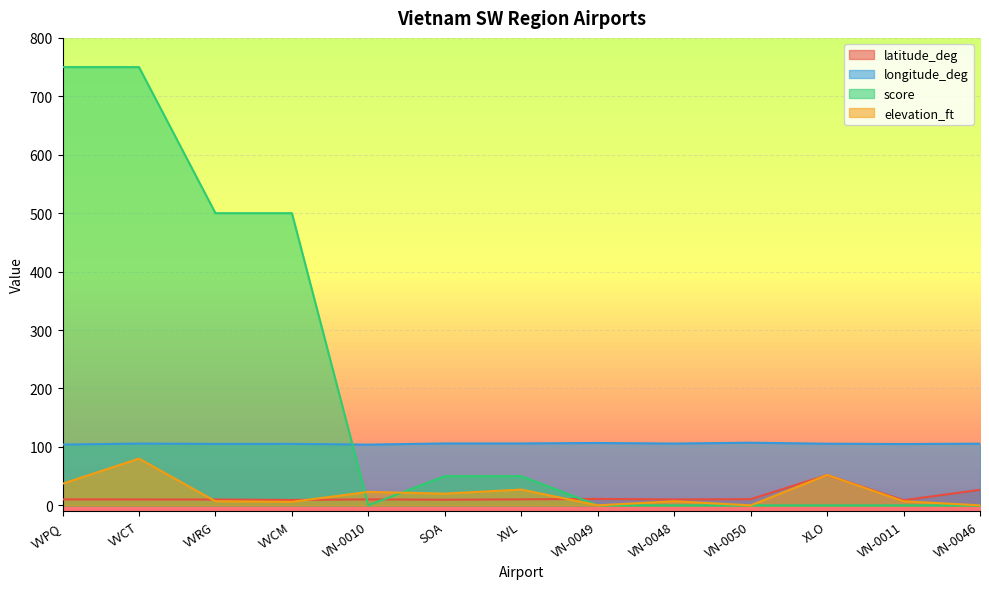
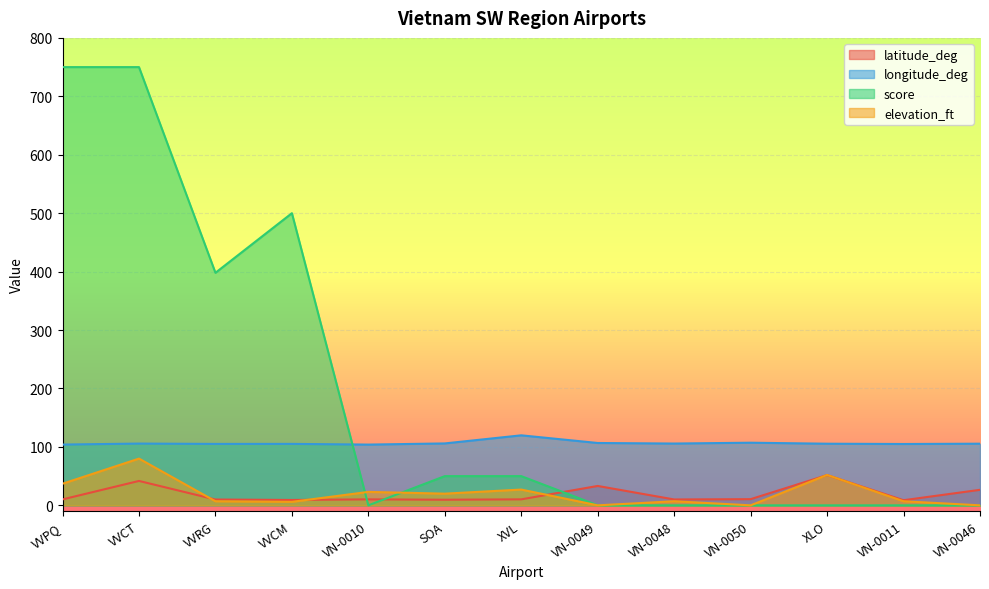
  {
    "latitude_deg": {
      "VVPQ": 10,
-     "VVCT": 10,
+     "VVCT": 40,
      "VN-0010": 10,
      "SOA": 10,
      "XVL": 10,
-     "VN-0049": 10,
+     "VN-0049": 30,
      "VN-0050": 10,
      "VN-0046": 30
    },
    "longitude_deg": {
      "VVPQ": 100,
      "VVCT": 110,
      "VVRG": 110,
      "VVCM": 110,
      "VN-0010": 100,
      "SOA": 110,
-     "XVL": 110,
+     "XVL": 120,
      "VN-0049": 110,
      "VN-0048": 110,
      "VN-0050": 110,
      "XLO": 110,
      "VN-0011": 100,
      "VN-0046": 110
    },
    "score": {
      "VVPQ": 750,
      "VVCT": 750,
-     "VVRG": 500,
+     "VVRG": 400,
      "VVCM": 500,
      "VN-0010": 0,
      "SOA": 50,
      "XVL": 50,
      "VN-0048": 0,
      "XLO": 0,
      "VN-0011": 0
    },
    "elevation_ft": {
      "VVPQ": 40,
      "VVCT": 80,
      "VN-0010": 20,
      "SOA": 20,
      "XVL": 30
    }
  }
